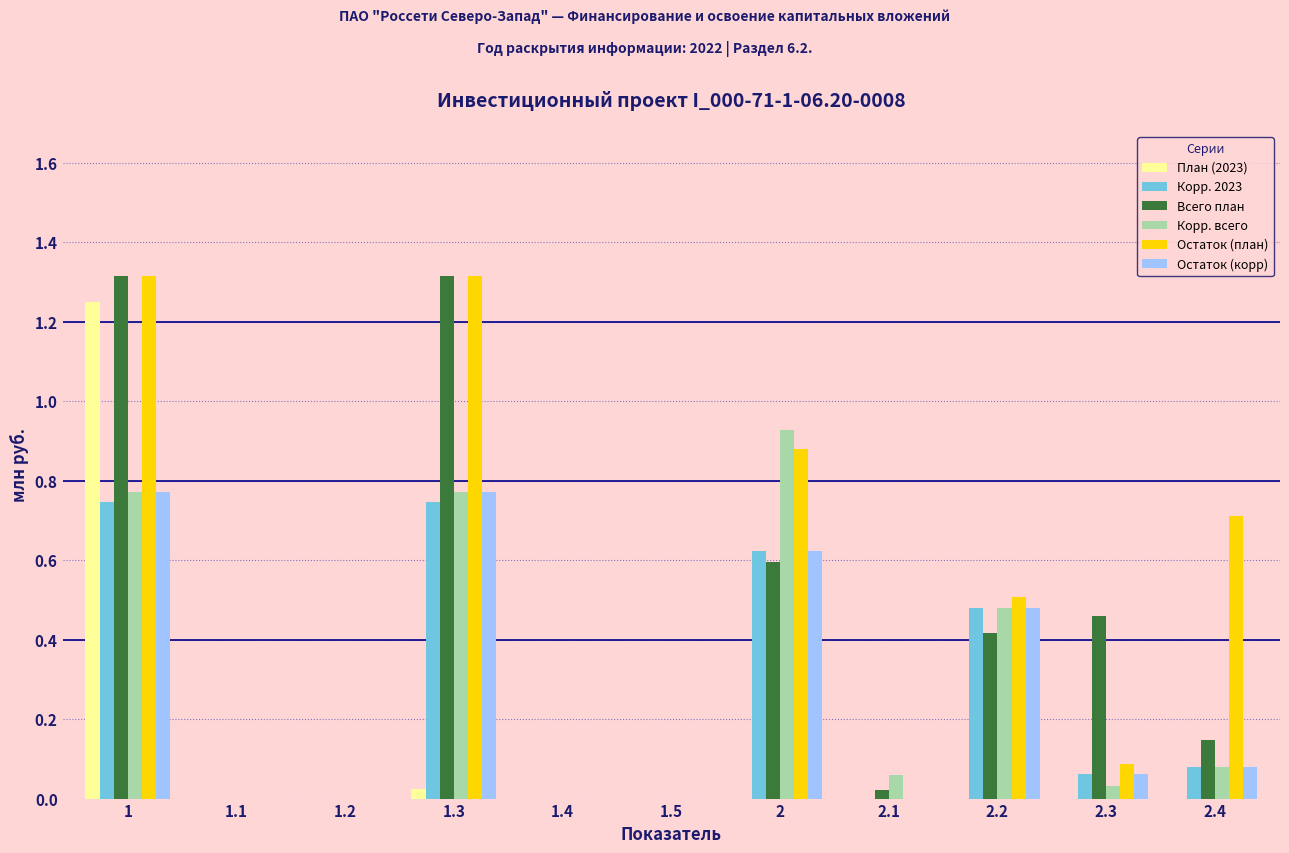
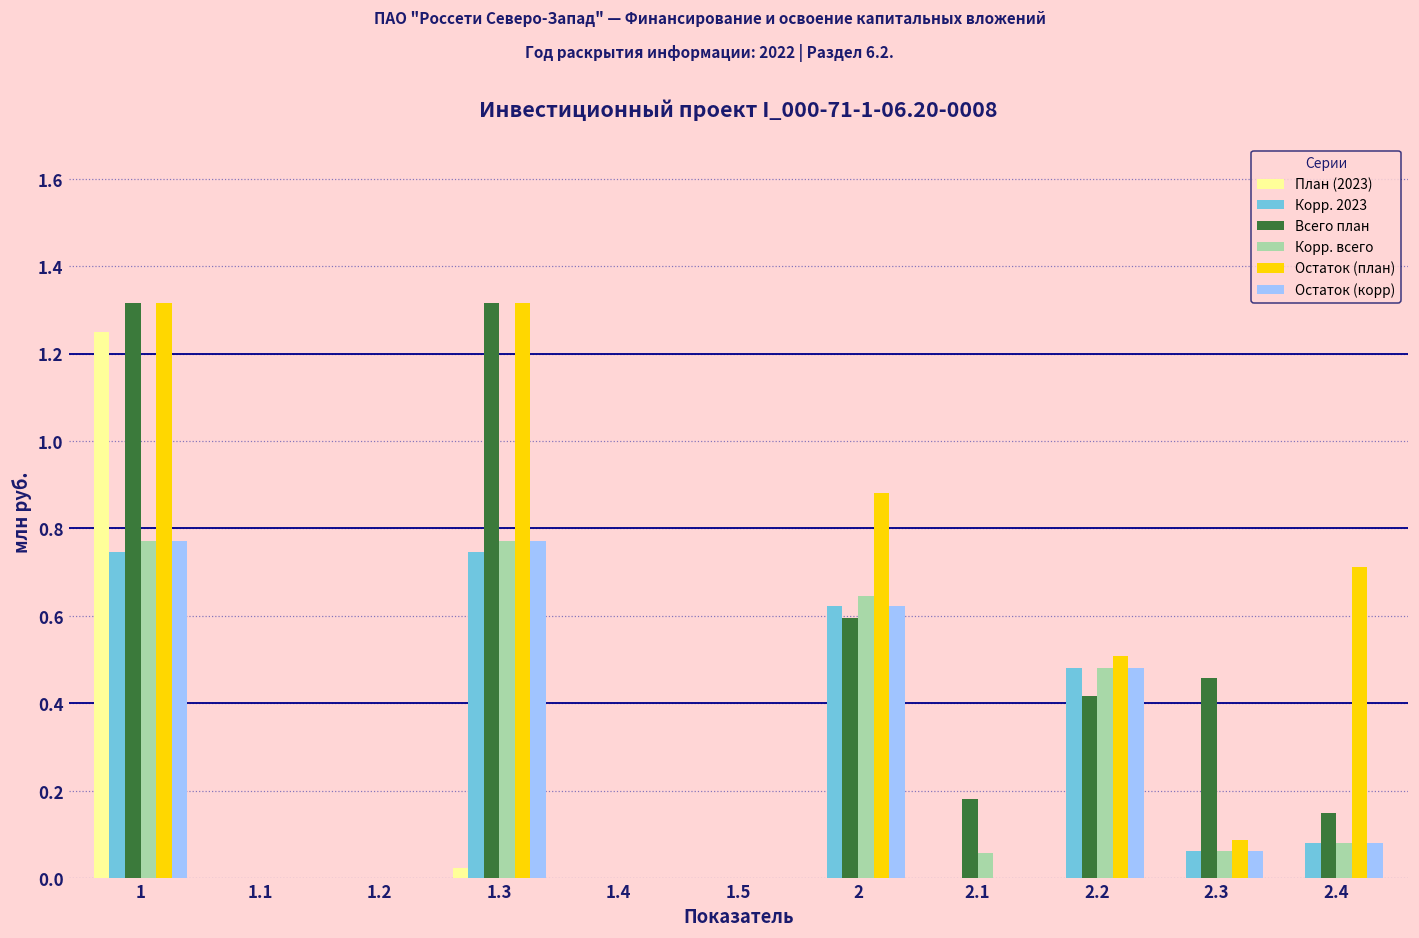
  {
    "План (2023)": {
      "1": 1.25,
      "1.1": 0.00,
      "1.2": 0.00,
      "1.3": 0.02,
      "1.4": 0.00,
      "1.5": 0.00,
      "2": 0.00,
      "2.1": 0.00,
      "2.2": 0.00,
      "2.3": 0.00,
      "2.4": 0.00
    },
    "Всего план": {
      "1": 1.32,
      "1.1": 0.00,
      "1.2": 0.00,
      "1.3": 1.32,
      "1.4": 0.00,
      "1.5": 0.00,
      "2": 0.60,
-     "2.1": 0.02,
+     "2.1": 0.18,
      "2.2": 0.42,
      "2.3": 0.46,
      "2.4": 0.15
    },
    "Корр. всего": {
      "1": 0.77,
      "1.1": 0.00,
      "1.2": 0.00,
      "1.3": 0.77,
      "1.4": 0.00,
      "1.5": 0.00,
-     "2": 0.93,
+     "2": 0.65,
      "2.1": 0.06,
      "2.2": 0.48,
-     "2.3": 0.03,
+     "2.3": 0.06,
      "2.4": 0.08
    },
    "Остаток (план)": {
      "1": 1.32,
      "1.1": 0.00,
      "1.2": 0.00,
      "1.3": 1.32,
      "1.4": 0.00,
      "1.5": 0.00,
      "2": 0.88,
      "2.1": 0.00,
      "2.2": 0.51,
      "2.3": 0.09,
      "2.4": 0.71
    }
  }
